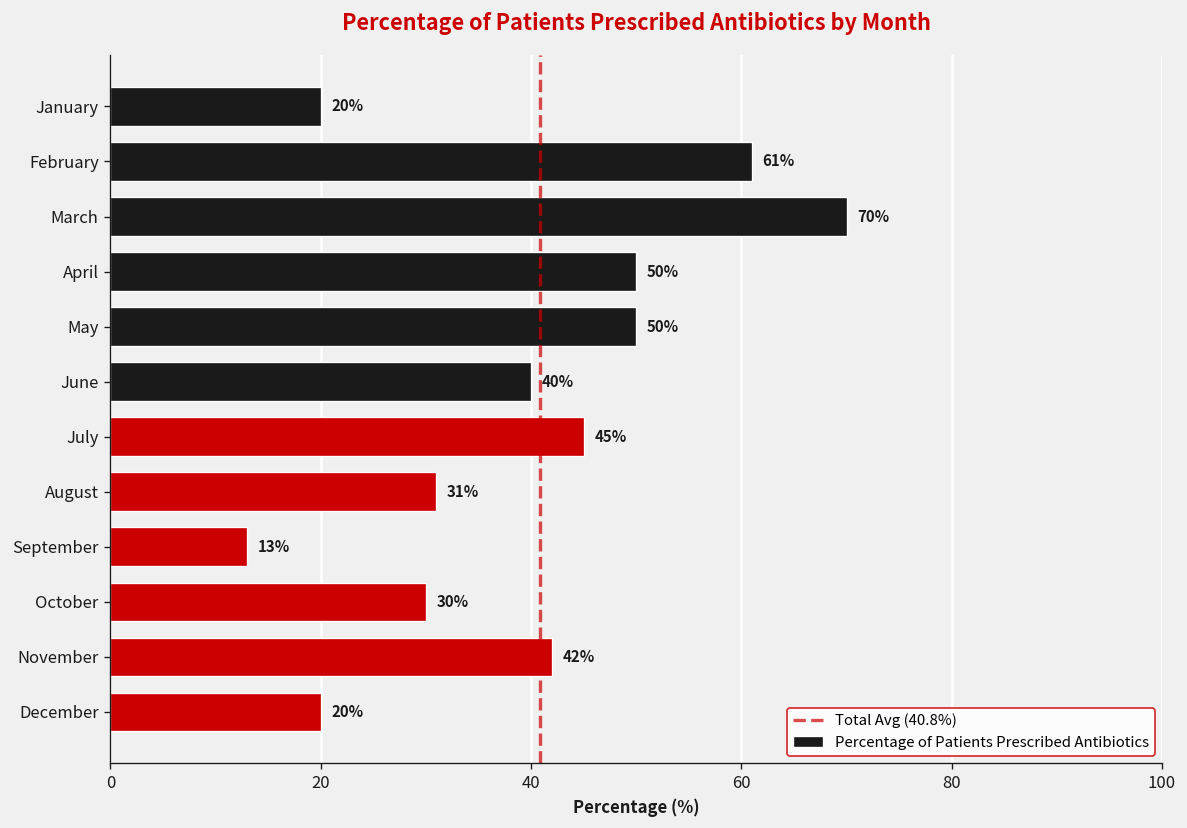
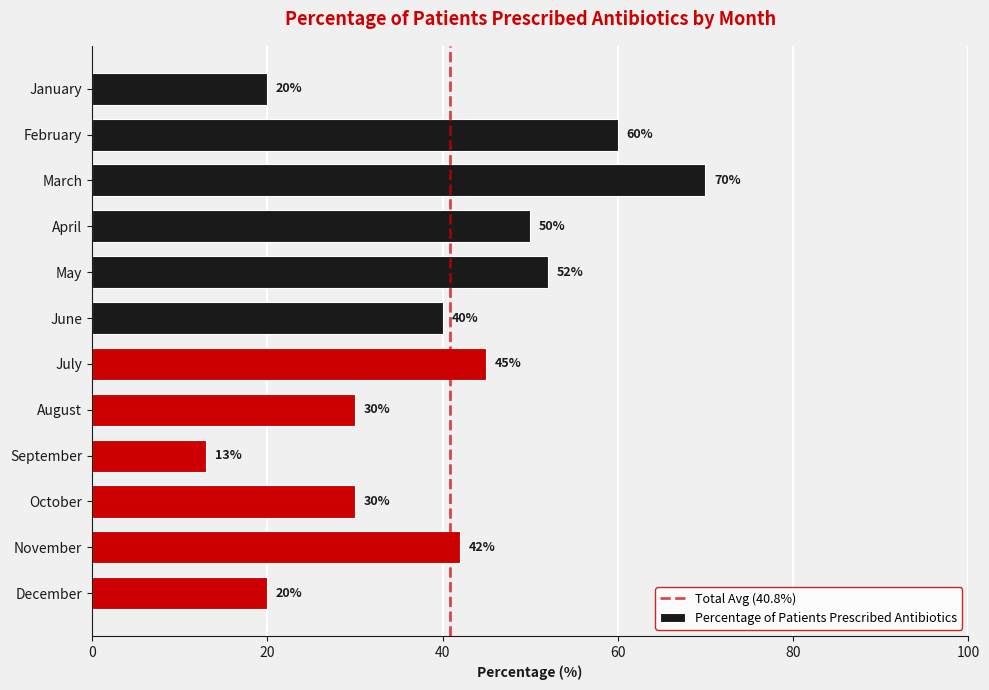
  {
    "January": "20%",
-   "February": "61%",
+   "February": "60%",
    "March": "70%",
    "April": "50%",
-   "May": "50%",
+   "May": "52%",
    "June": "40%",
    "July": "45%",
-   "August": "31%",
+   "August": "30%",
    "September": "13%",
    "October": "30%",
    "November": "42%",
    "December": "20%"
  }
